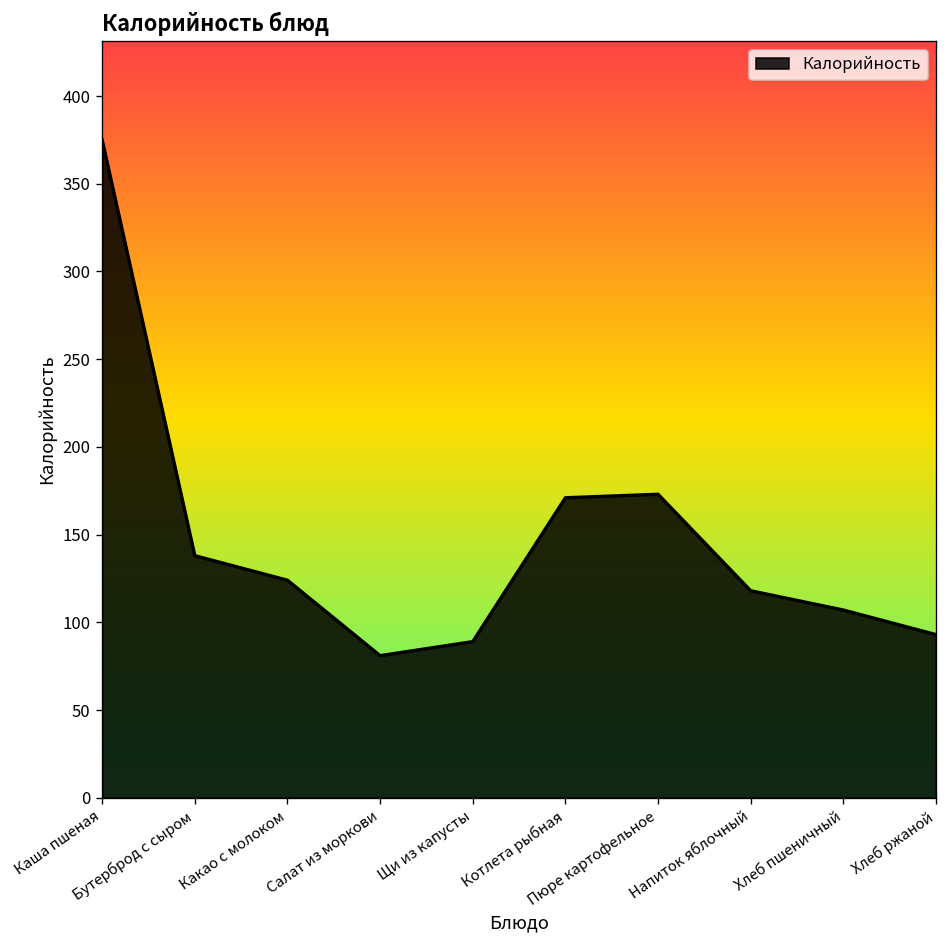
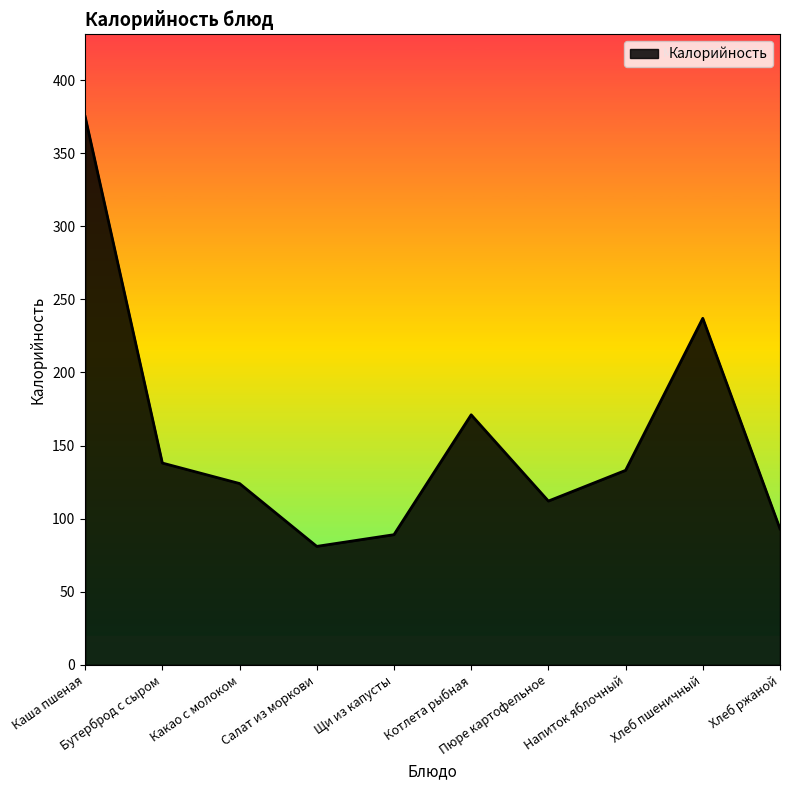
  {
    "Каша пшеная": 375,
    "Бутерброд с сыром": 138,
    "Какао с молоком": 124,
    "Салат из моркови": 81,
    "Щи из капусты": 89,
    "Котлета рыбная": 171,
-   "Пюре картофельное": 173,
-   "Напиток яблочный": 118,
-   "Хлеб пшеничный": 107,
+   "Пюре картофельное": 112,
+   "Напиток яблочный": 133,
+   "Хлеб пшеничный": 237,
    "Хлеб ржаной": 93
  }
